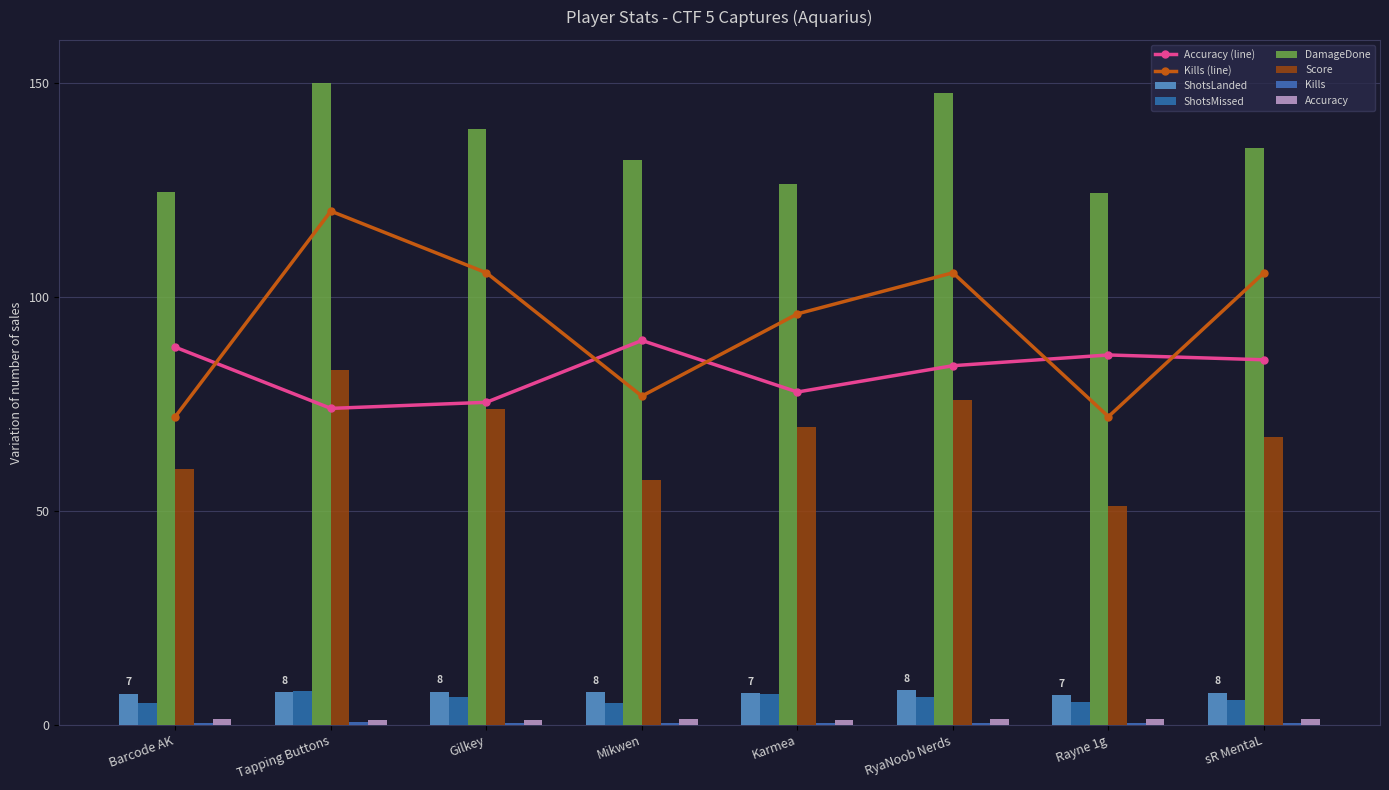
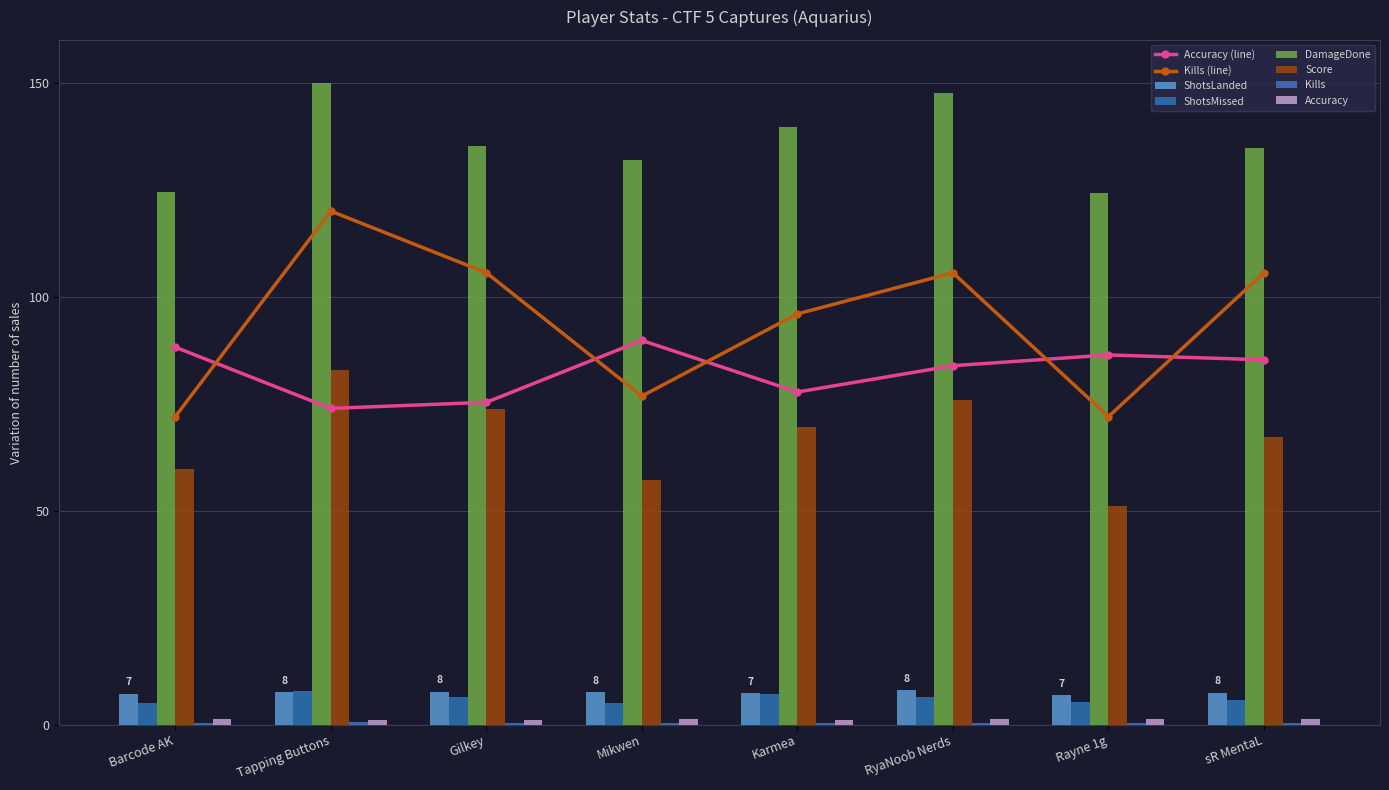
  {
    "Accuracy (line)": {
      "Barcode AK": 88,
      "Tapping Buttons": 74,
      "Gilkey": 75,
      "Mikwen": 90,
      "Karmea": 78,
      "RyaNoob Nerds": 84,
      "Rayne 1g": 86,
      "sR MentaL": 85
    },
    "DamageDone": {
      "Barcode AK": 124,
      "Tapping Buttons": 150,
-     "Gilkey": 139,
+     "Gilkey": 135,
      "Mikwen": 132,
-     "Karmea": 126,
+     "Karmea": 140,
      "RyaNoob Nerds": 148,
      "Rayne 1g": 124,
      "sR MentaL": 135
    },
    "Accuracy": {
      "Barcode AK": 1,
      "Tapping Buttons": 1,
      "Gilkey": 1,
      "Mikwen": 1,
      "Karmea": 1,
      "RyaNoob Nerds": 1,
      "Rayne 1g": 1,
      "sR MentaL": 1
    }
  }
